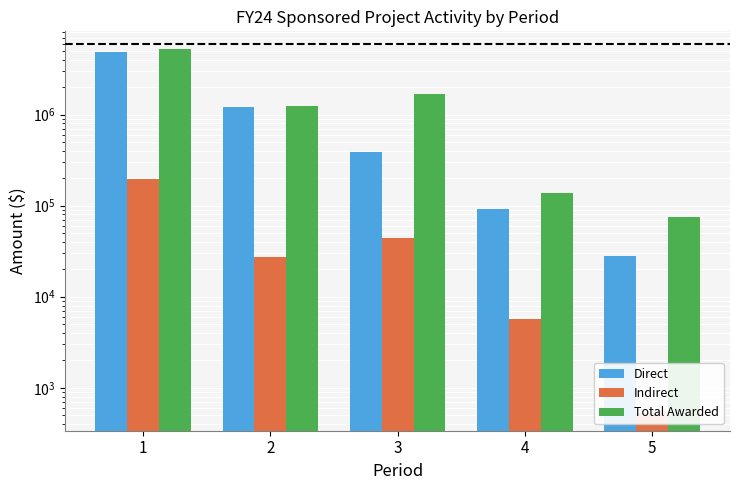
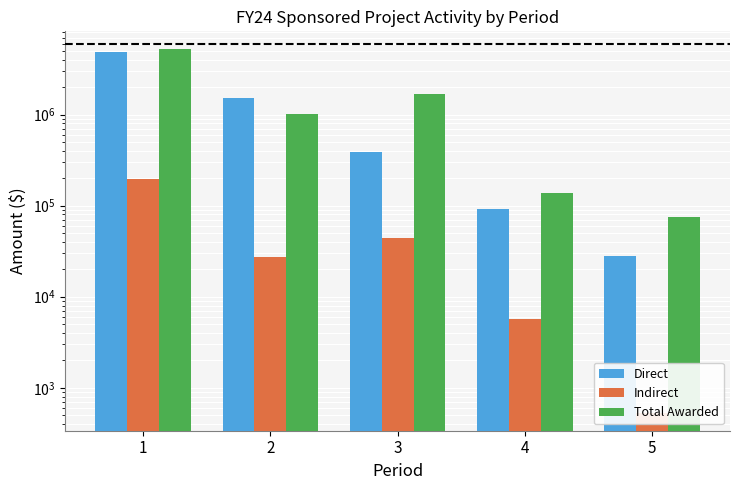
  {
    "Direct": {
      "1": 5000000,
-     "2": 1200000,
+     "2": 1500000,
      "3": 390000,
      "4": 90000,
      "5": 28000
    },
    "Indirect": {
      "1": 200000,
      "2": 27000,
      "3": 40000,
      "4": 6000
    },
    "Total Awarded": {
      "1": 5000000,
-     "2": 1200000,
+     "2": 1000000,
      "3": 1700000,
      "4": 140000,
      "5": 80000
    }
  }
